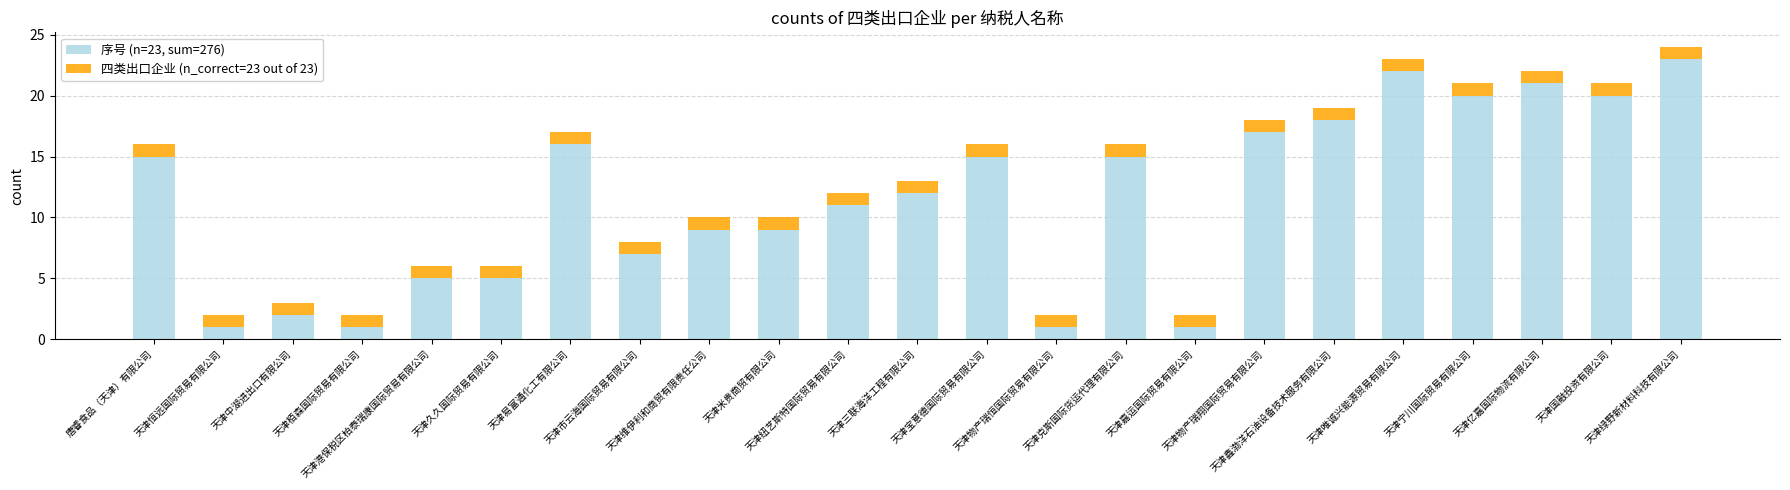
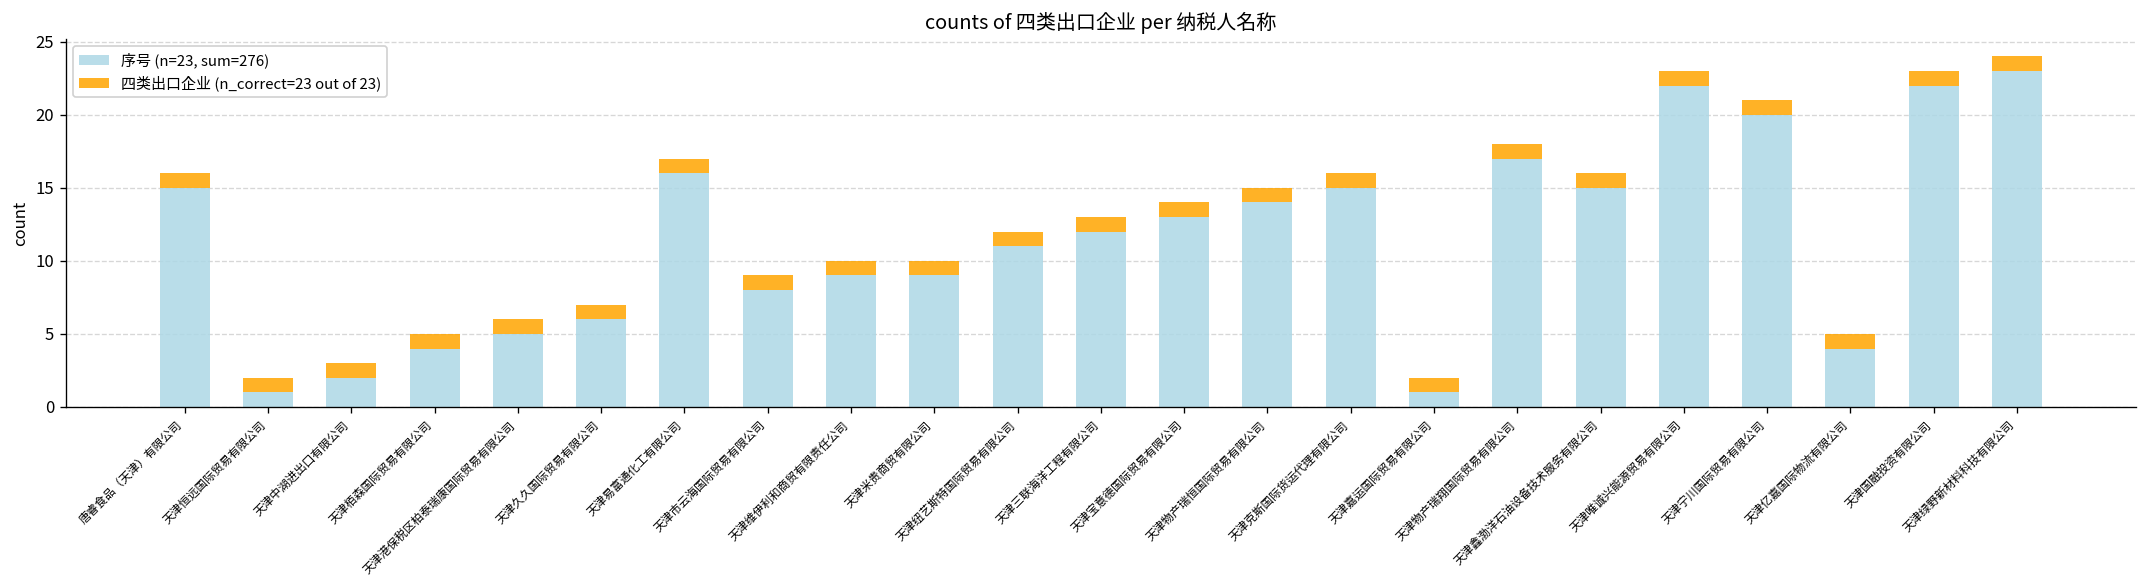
  {
    "序号 (n=23, sum=276)": {
      "唐睿食品（天津）有限公司": 15,
      "天津恒远国际贸易有限公司": 1,
      "天津中湖进出口有限公司": 2,
-     "天津栢森国际贸易有限公司": 1,
+     "天津栢森国际贸易有限公司": 4,
      "天津港保税区柏泰瑞康国际贸易有限公司": 5,
-     "天津久久国际贸易有限公司": 5,
+     "天津久久国际贸易有限公司": 6,
      "天津易富通化工有限公司": 16,
-     "天津市云海国际贸易有限公司": 7,
+     "天津市云海国际贸易有限公司": 8,
      "天津维伊利和商贸有限责任公司": 9,
      "天津米贵商贸有限公司": 9,
      "天津纽艺斯特国际贸易有限公司": 11,
      "天津三联海洋工程有限公司": 12,
-     "天津宝意德国际贸易有限公司": 15,
-     "天津物产瑞恒国际贸易有限公司": 1,
+     "天津宝意德国际贸易有限公司": 13,
+     "天津物产瑞恒国际贸易有限公司": 14,
      "天津克斯国际货运代理有限公司": 15,
      "天津嘉运国际贸易有限公司": 1,
      "天津物产瑞翔国际贸易有限公司": 17,
-     "天津鑫渤洋石油设备技术服务有限公司": 18,
+     "天津鑫渤洋石油设备技术服务有限公司": 15,
      "天津唯诚兴能源贸易有限公司": 22,
      "天津宁川国际贸易有限公司": 20,
-     "天津亿嘉国际物流有限公司": 21,
-     "天津国融投资有限公司": 20,
+     "天津亿嘉国际物流有限公司": 4,
+     "天津国融投资有限公司": 22,
      "天津绿野新材料科技有限公司": 23
    },
    "四类出口企业 (n_correct=23 out of 23)": {
      "唐睿食品（天津）有限公司": 1,
      "天津恒远国际贸易有限公司": 1,
      "天津中湖进出口有限公司": 1,
      "天津栢森国际贸易有限公司": 1,
      "天津港保税区柏泰瑞康国际贸易有限公司": 1,
      "天津久久国际贸易有限公司": 1,
      "天津易富通化工有限公司": 1,
      "天津市云海国际贸易有限公司": 1,
      "天津维伊利和商贸有限责任公司": 1,
      "天津米贵商贸有限公司": 1,
      "天津纽艺斯特国际贸易有限公司": 1,
      "天津三联海洋工程有限公司": 1,
      "天津宝意德国际贸易有限公司": 1,
      "天津物产瑞恒国际贸易有限公司": 1,
      "天津克斯国际货运代理有限公司": 1,
      "天津嘉运国际贸易有限公司": 1,
      "天津物产瑞翔国际贸易有限公司": 1,
      "天津鑫渤洋石油设备技术服务有限公司": 1,
      "天津唯诚兴能源贸易有限公司": 1,
      "天津宁川国际贸易有限公司": 1,
      "天津亿嘉国际物流有限公司": 1,
      "天津国融投资有限公司": 1,
      "天津绿野新材料科技有限公司": 1
    }
  }
